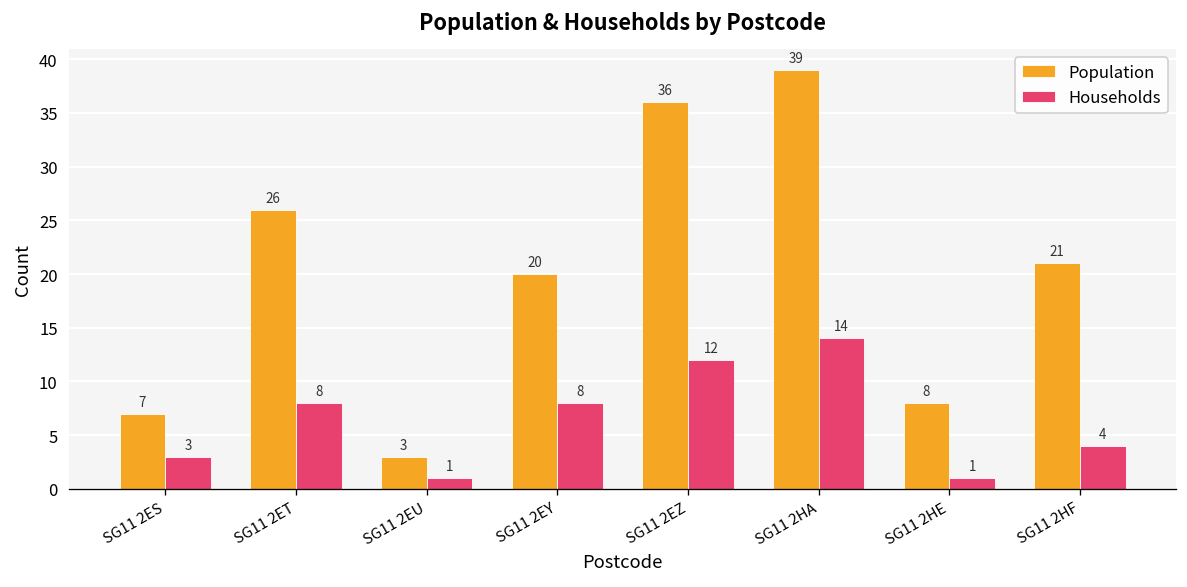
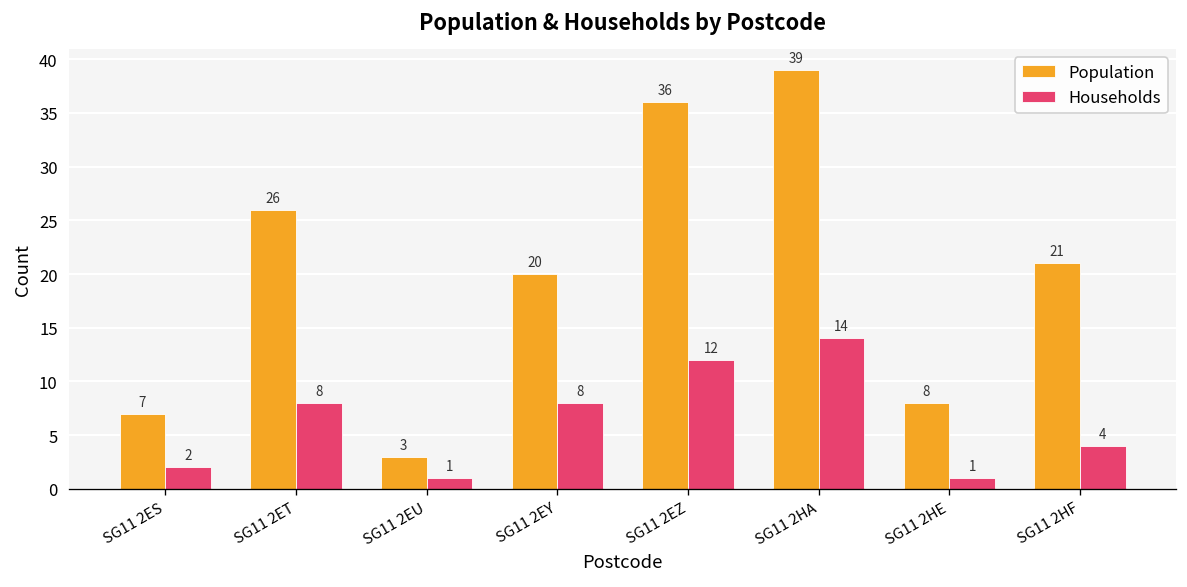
  {
    "Population": {
      "SG11 2ES": 7,
      "SG11 2ET": 26,
      "SG11 2EU": 3,
      "SG11 2EY": 20,
      "SG11 2EZ": 36,
      "SG11 2HA": 39,
      "SG11 2HE": 8,
      "SG11 2HF": 21
    },
    "Households": {
-     "SG11 2ES": 3,
+     "SG11 2ES": 2,
      "SG11 2ET": 8,
      "SG11 2EU": 1,
      "SG11 2EY": 8,
      "SG11 2EZ": 12,
      "SG11 2HA": 14,
      "SG11 2HE": 1,
      "SG11 2HF": 4
    }
  }
